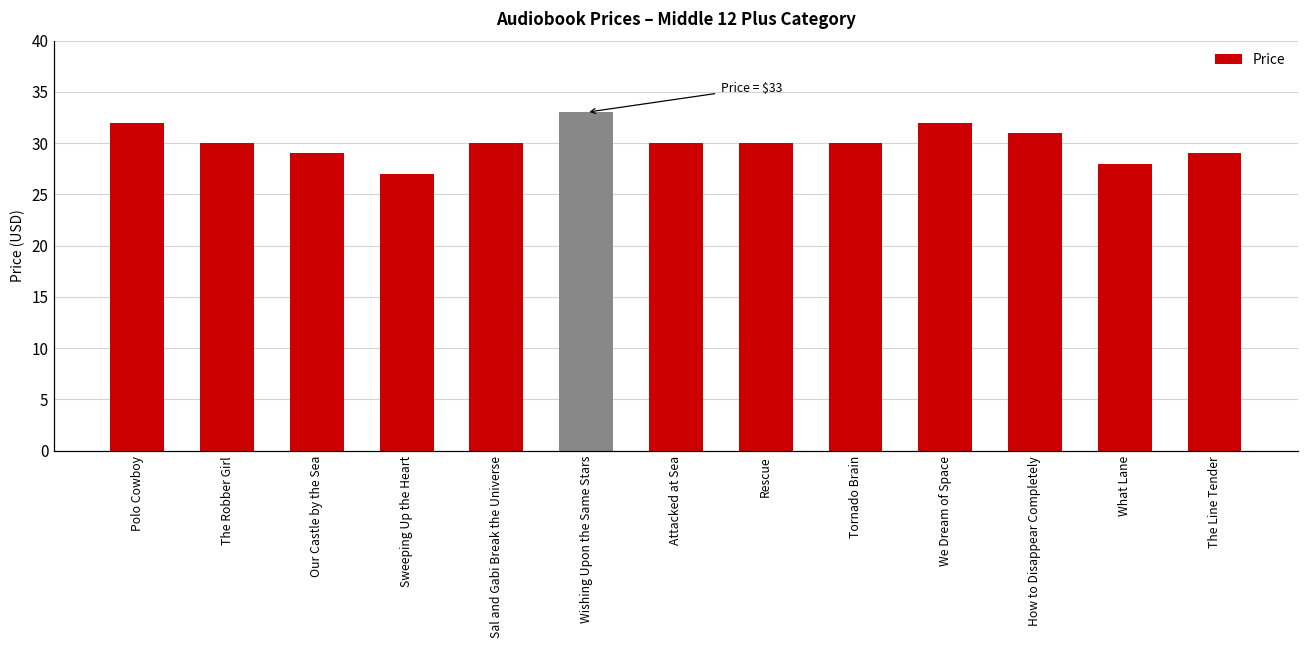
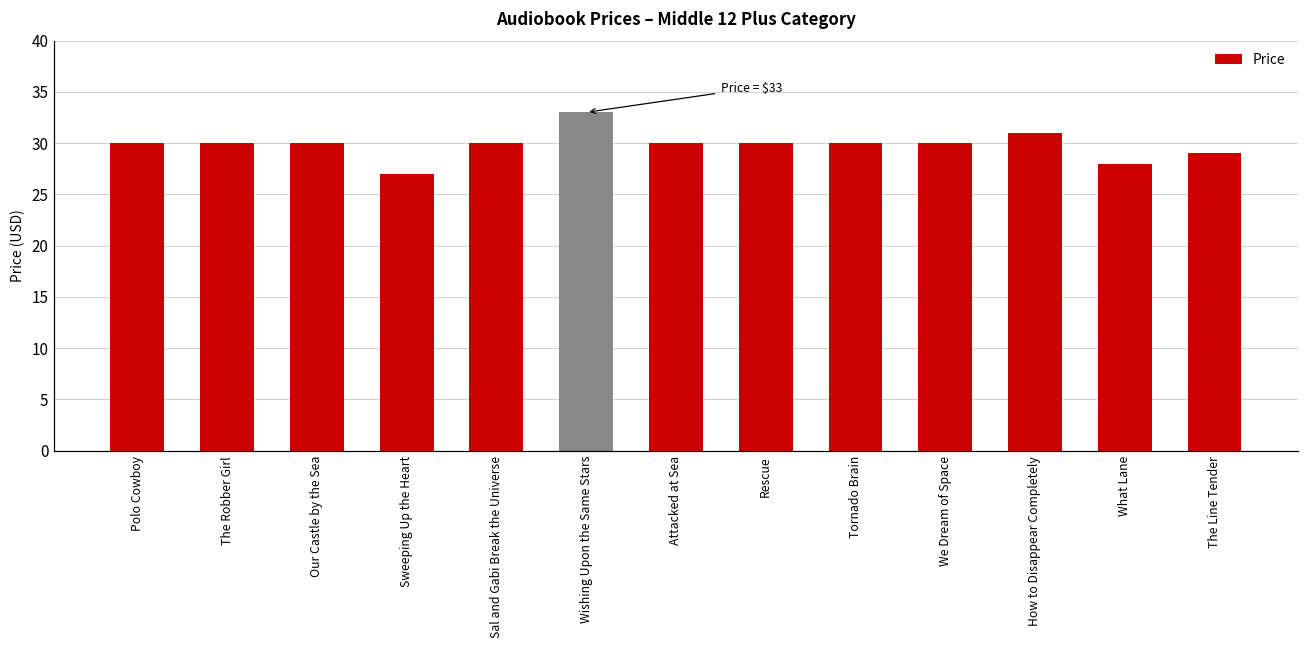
  {
-   "Polo Cowboy": 32,
+   "Polo Cowboy": 30,
    "The Robber Girl": 30,
-   "Our Castle by the Sea": 29,
+   "Our Castle by the Sea": 30,
    "Sweeping Up the Heart": 27,
    "Sal and Gabi Break the Universe": 30,
    "Attacked at Sea": 30,
    "Rescue": 30,
    "Tornado Brain": 30,
-   "We Dream of Space": 32,
+   "We Dream of Space": 30,
    "How to Disappear Completely": 31,
    "What Lane": 28,
    "The Line Tender": 29
  }
